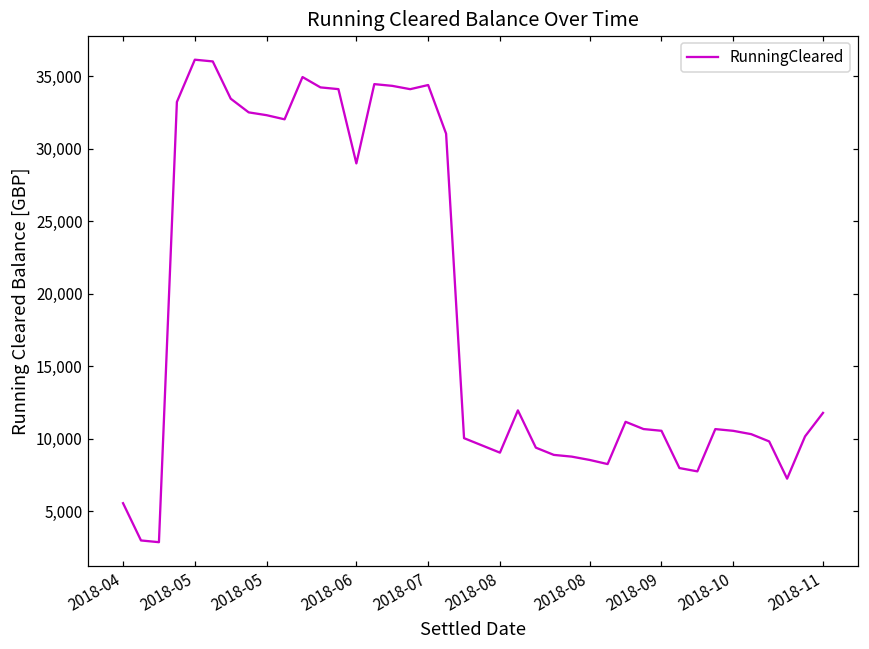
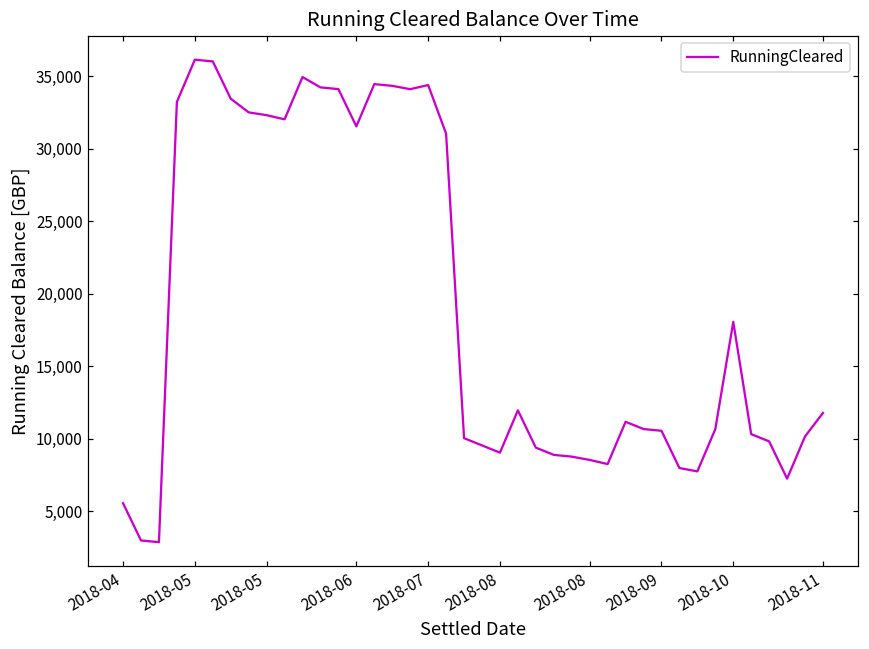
  {
    "2018-04": "5,600",
-   "2018-06": "29,000",
+   "2018-06": "31,500",
    "2018-07": "34,400",
    "2018-09": "10,500",
-   "2018-10": "10,500",
+   "2018-10": "18,100",
    "2018-11": "11,800"
  }
